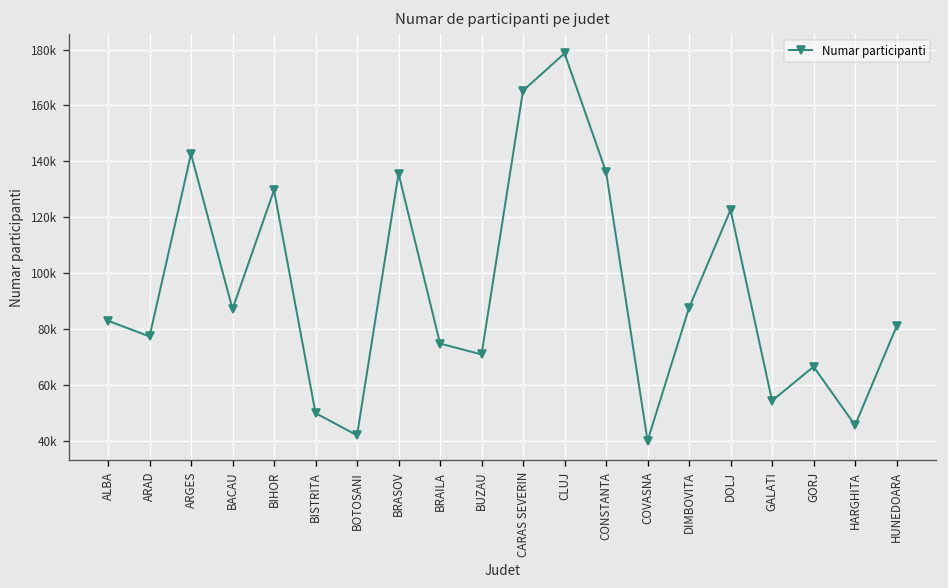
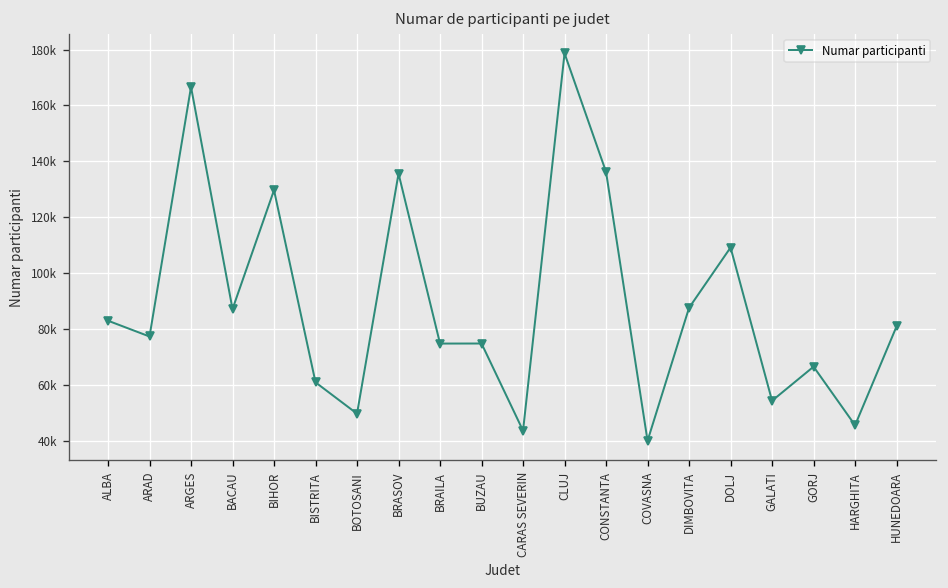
  {
    "ALBA": 83000,
    "ARAD": 77000,
-   "ARGES": 143000,
+   "ARGES": 167000,
    "BACAU": 87000,
    "BIHOR": 130000,
-   "BISTRITA": 50000,
-   "BOTOSANI": 42000,
+   "BISTRITA": 61000,
+   "BOTOSANI": 50000,
    "BRASOV": 136000,
    "BRAILA": 75000,
-   "BUZAU": 71000,
-   "CARAS SEVERIN": 165000,
+   "BUZAU": 75000,
+   "CARAS SEVERIN": 44000,
    "CLUJ": 179000,
    "CONSTANTA": 136000,
    "COVASNA": 40000,
    "DIMBOVITA": 88000,
-   "DOLJ": 123000,
+   "DOLJ": 109000,
    "GALATI": 54000,
    "GORJ": 66000,
    "HARGHITA": 45000,
    "HUNEDOARA": 81000
  }
